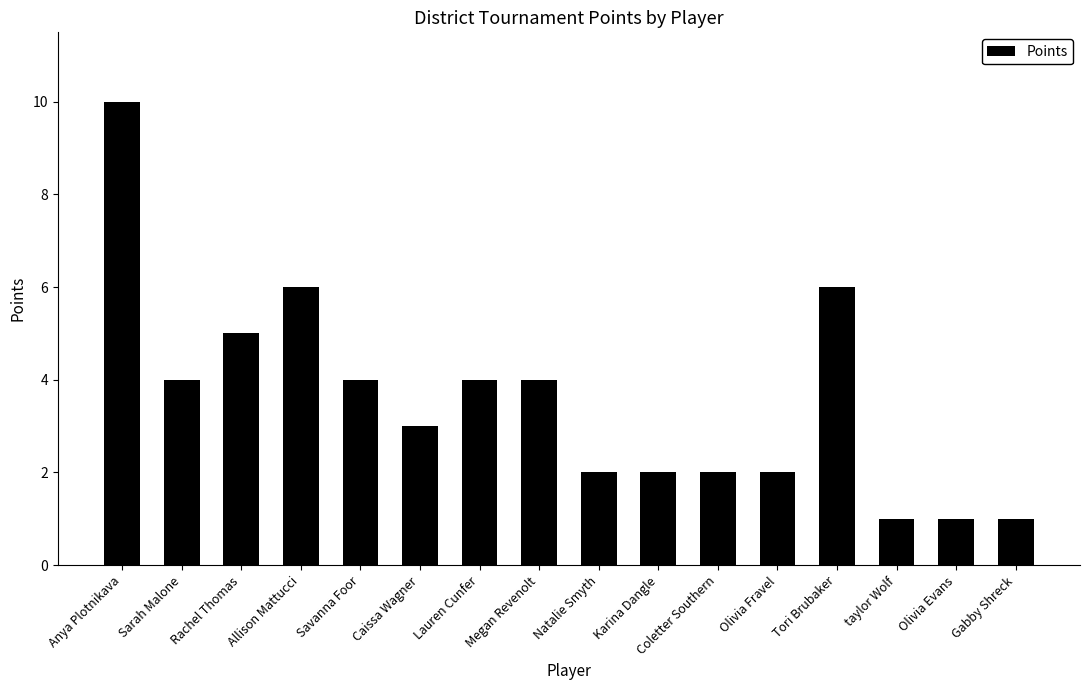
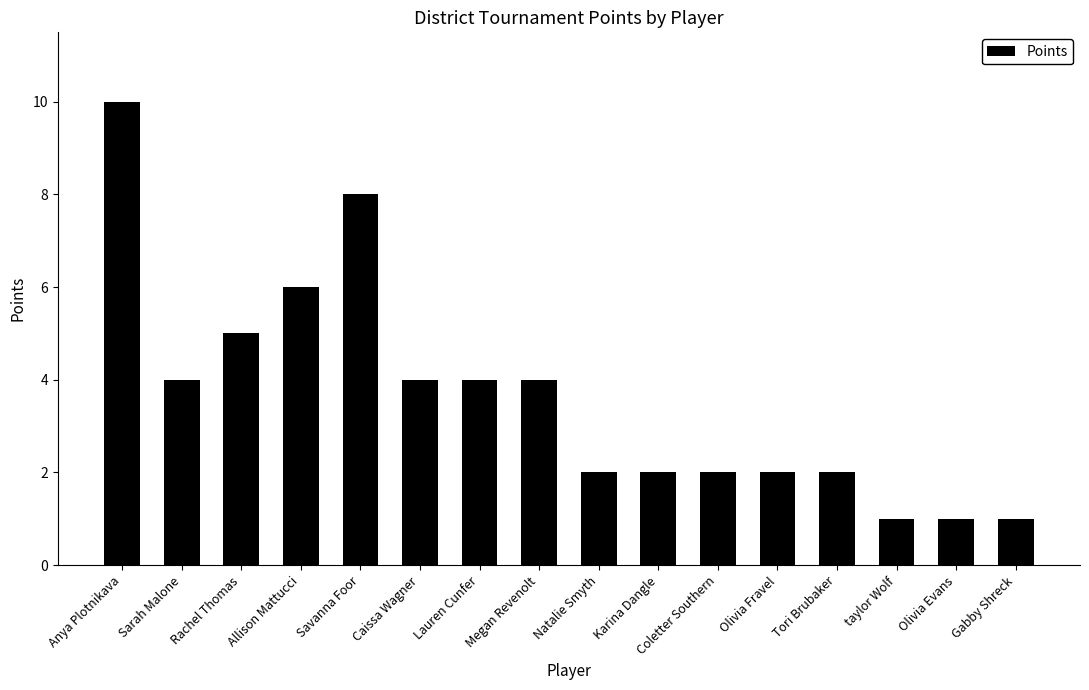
  {
    "Anya Plotnikava": 10,
    "Sarah Malone": 4,
    "Rachel Thomas": 5,
    "Allison Mattucci": 6,
-   "Savanna Foor": 4,
-   "Caissa Wagner": 3,
+   "Savanna Foor": 8,
+   "Caissa Wagner": 4,
    "Lauren Cunfer": 4,
    "Megan Revenolt": 4,
    "Natalie Smyth": 2,
    "Karina Dangle": 2,
    "Coletter Southern": 2,
    "Olivia Fravel": 2,
-   "Tori Brubaker": 6,
+   "Tori Brubaker": 2,
    "taylor Wolf": 1,
    "Olivia Evans": 1,
    "Gabby Shreck": 1
  }
